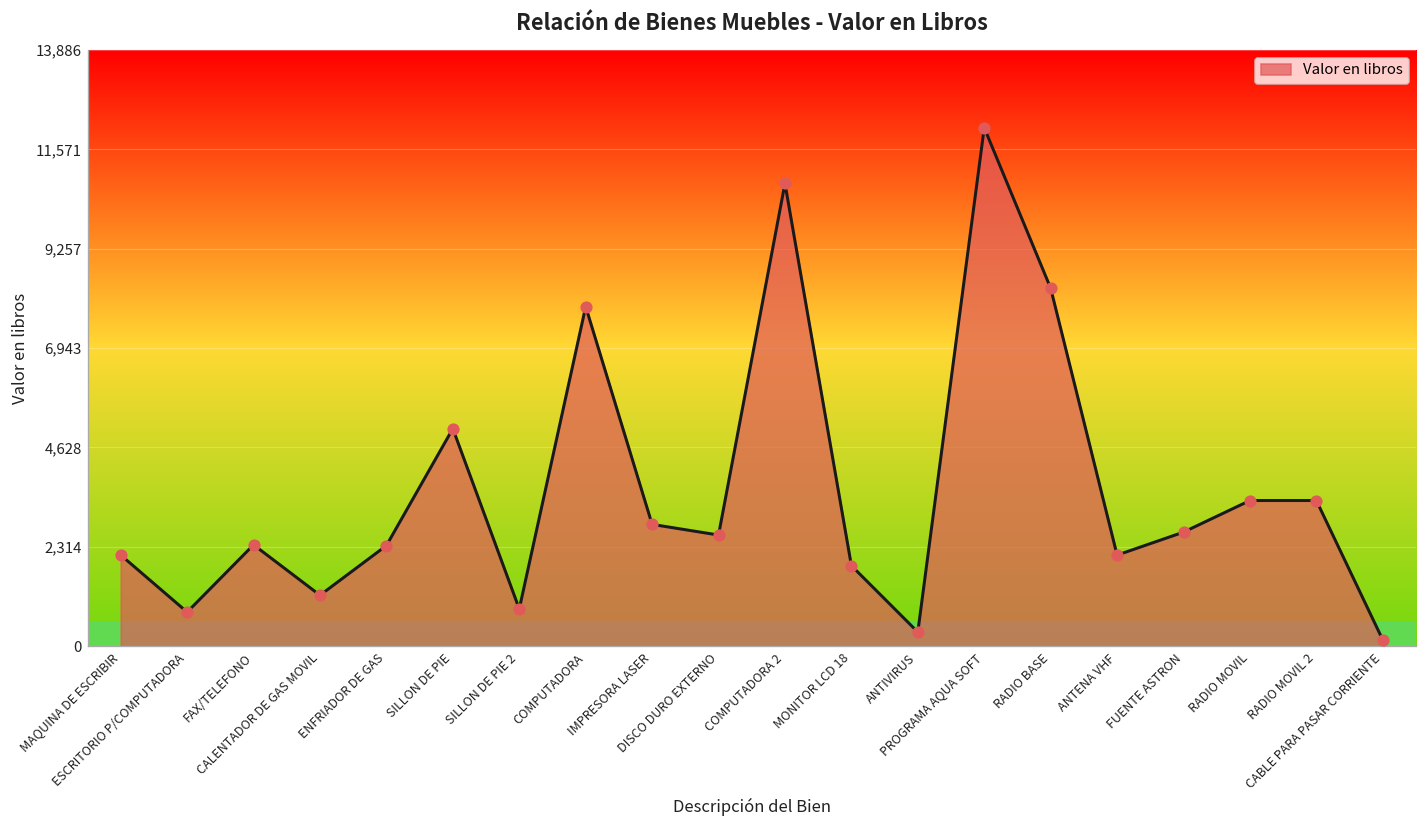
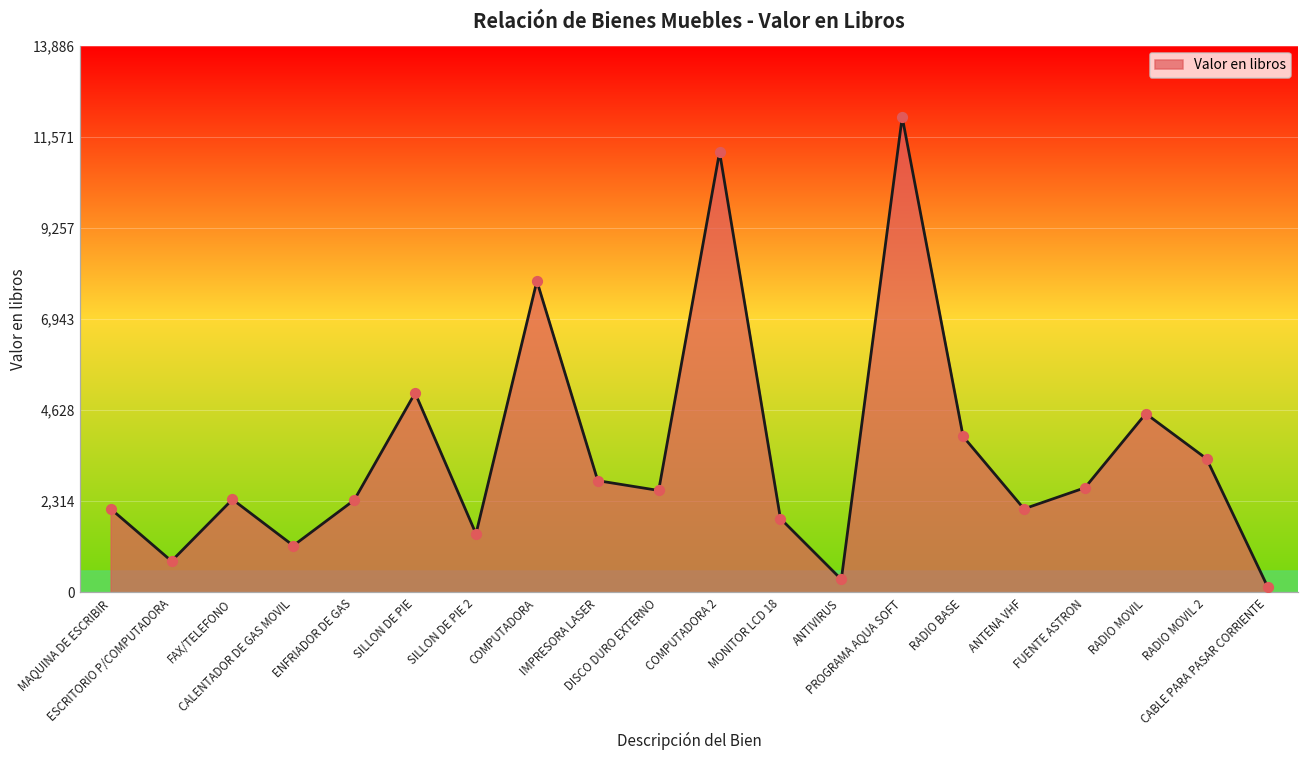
  {
    "MAQUINA DE ESCRIBIR": "2,100",
    "ESCRITORIO P/COMPUTADORA": "800",
    "FAX/TELEFONO": "2,400",
    "CALENTADOR DE GAS MOVIL": "1,200",
    "ENFRIADOR DE GAS": "2,300",
    "SILLON DE PIE": "5,100",
-   "SILLON DE PIE 2": "900",
+   "SILLON DE PIE 2": "1,500",
    "COMPUTADORA": "7,900",
    "IMPRESORA LASER": "2,800",
    "DISCO DURO EXTERNO": "2,600",
-   "COMPUTADORA 2": "10,800",
+   "COMPUTADORA 2": "11,200",
    "MONITOR LCD 18": "1,900",
    "PROGRAMA AQUA SOFT": "12,100",
-   "RADIO BASE": "8,300",
+   "RADIO BASE": "4,000",
    "ANTENA VHF": "2,100",
    "FUENTE ASTRON": "2,700",
-   "RADIO MOVIL": "3,400",
+   "RADIO MOVIL": "4,500",
    "RADIO MOVIL 2": "3,400"
  }
